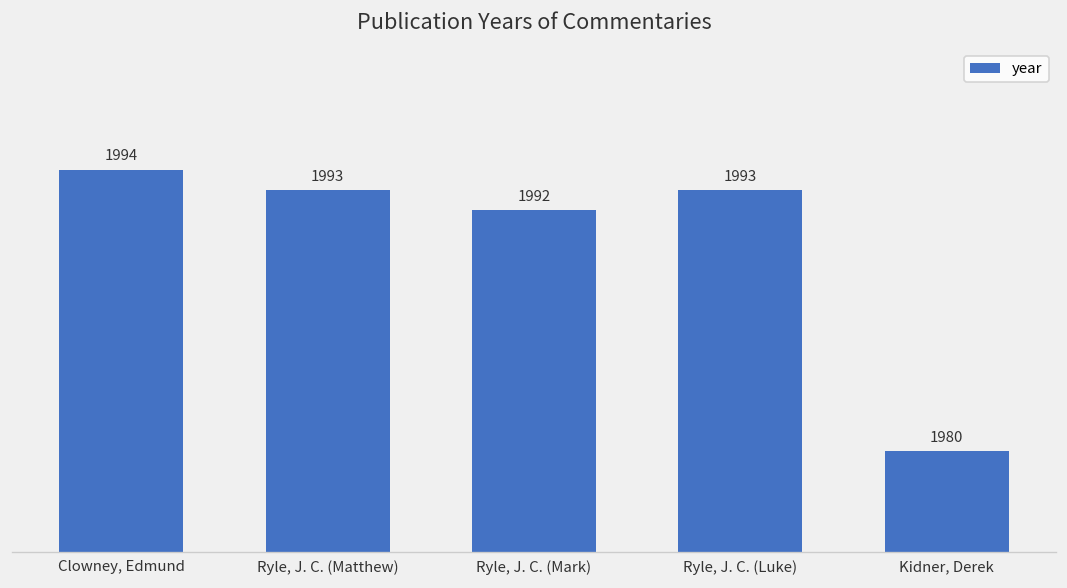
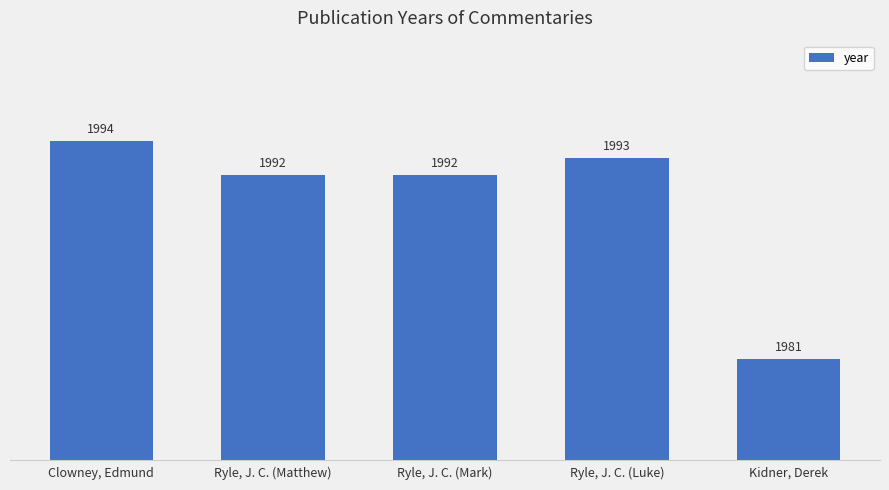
  {
    "Clowney, Edmund": 1994,
-   "Ryle, J. C. (Matthew)": 1993,
+   "Ryle, J. C. (Matthew)": 1992,
    "Ryle, J. C. (Mark)": 1992,
    "Ryle, J. C. (Luke)": 1993,
-   "Kidner, Derek": 1980
+   "Kidner, Derek": 1981
  }
